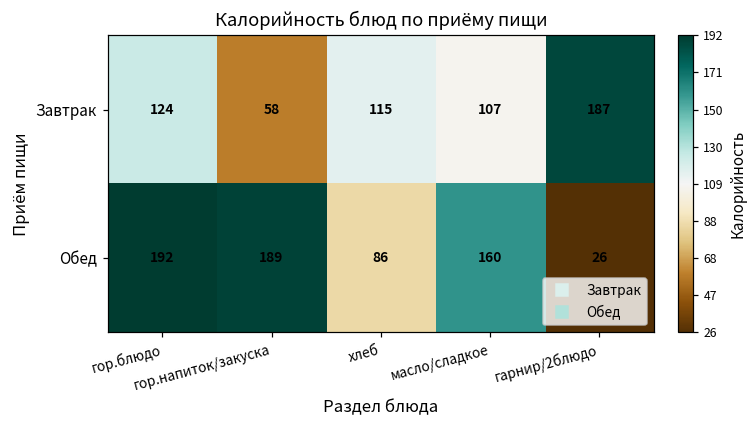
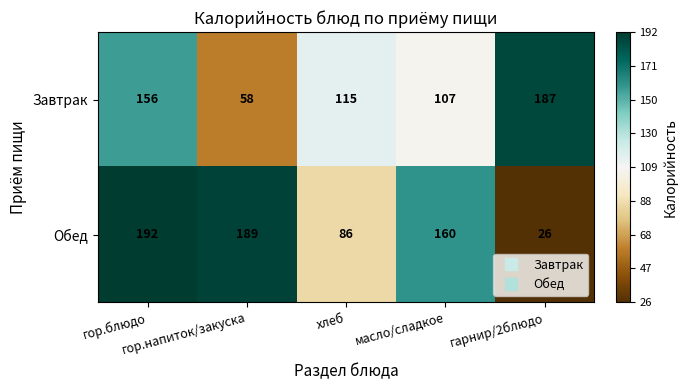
  {
    "Завтрак": {
-     "гор.блюдо": 124,
+     "гор.блюдо": 156,
      "гор.напиток/закуска": 58,
      "хлеб": 115,
      "масло/сладкое": 107,
      "гарнир/2блюдо": 187
    },
    "Обед": {
      "гор.блюдо": 192,
      "гор.напиток/закуска": 189,
      "хлеб": 86,
      "масло/сладкое": 160,
      "гарнир/2блюдо": 26
    }
  }
